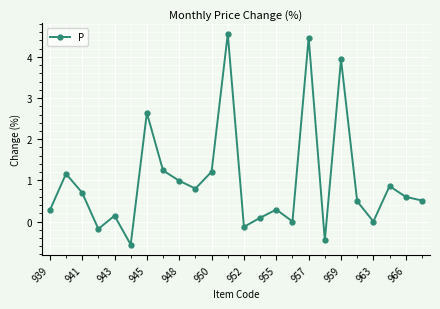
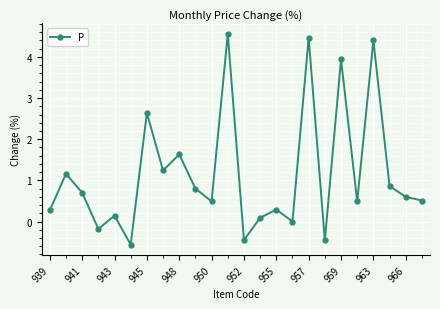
  {
    "939": 0.3,
    "941": 0.7,
    "943": 0.1,
    "945": 2.6,
-   "948": 1.0,
-   "950": 1.2,
-   "952": -0.1,
+   "948": 1.6,
+   "950": 0.5,
+   "952": -0.5,
    "955": 0.3,
    "957": 4.5,
    "959": 3.9,
-   "963": 0.0,
+   "963": 4.4,
    "966": 0.6
  }
